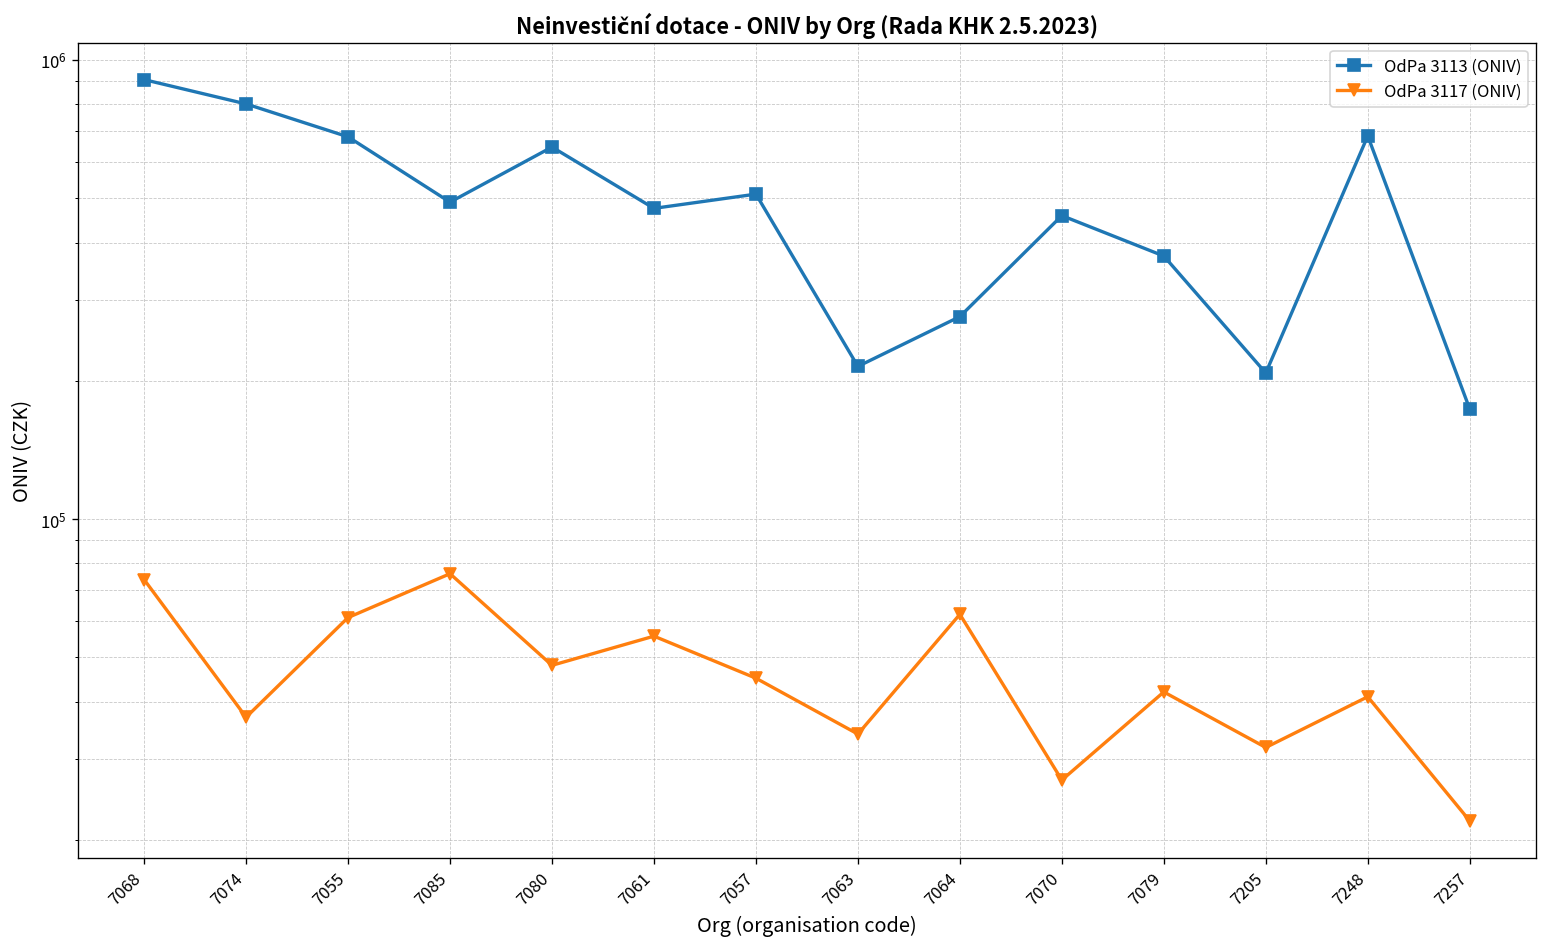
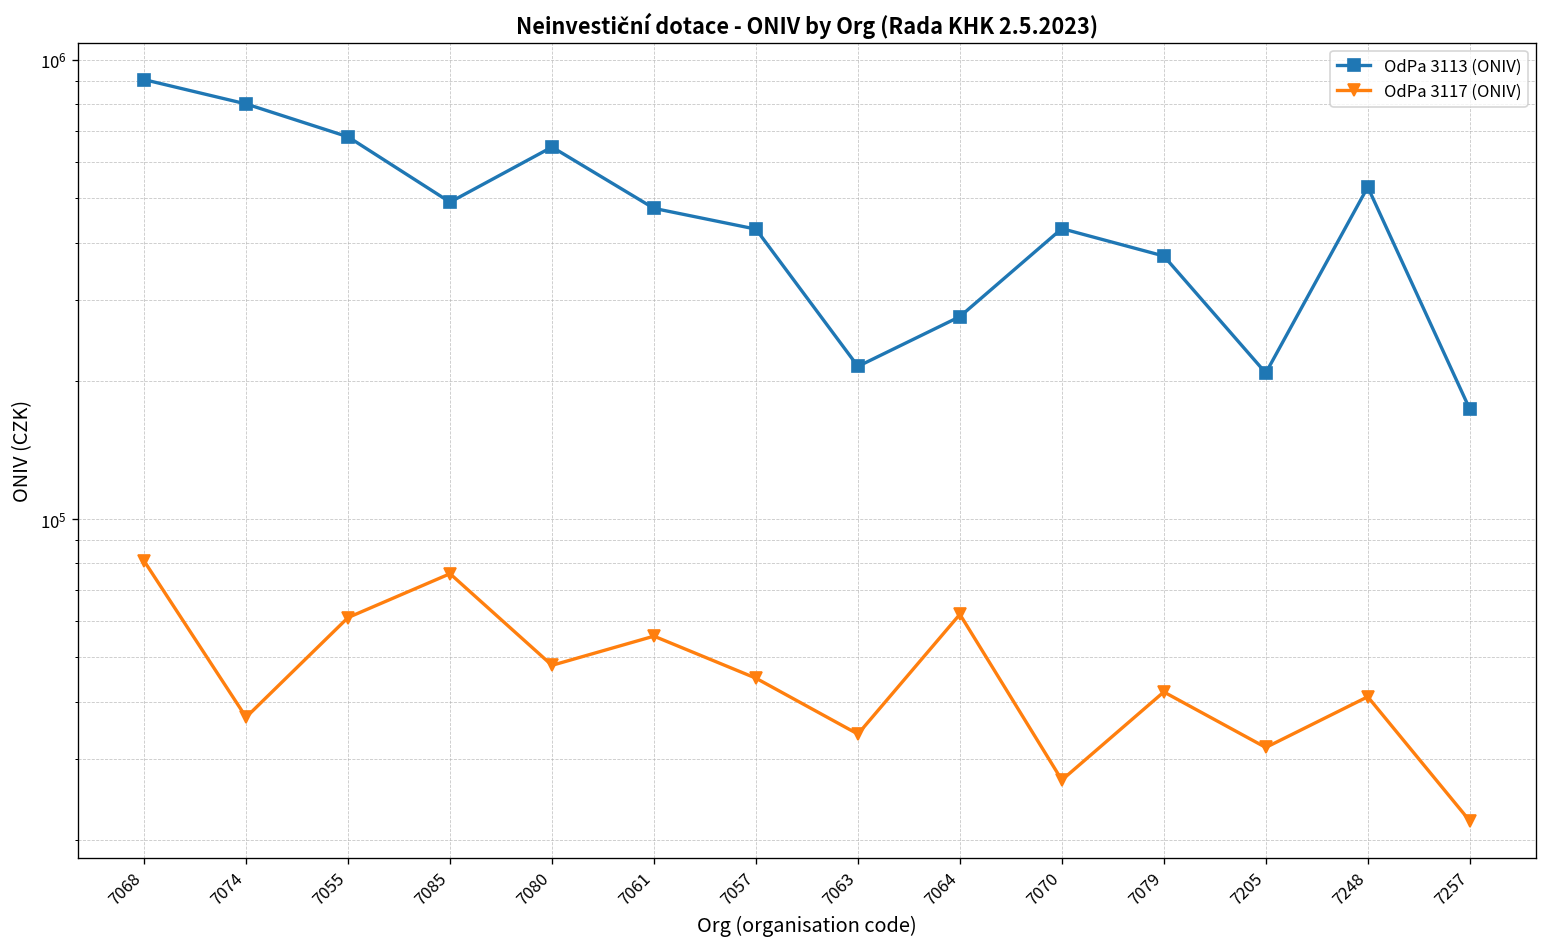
  {
    "OdPa 3113 (ONIV)": {
      "7068": 910000,
      "7074": 800000,
      "7055": 680000,
      "7085": 490000,
      "7080": 650000,
      "7061": 480000,
-     "7057": 510000,
+     "7057": 430000,
      "7063": 220000,
      "7064": 280000,
-     "7070": 460000,
+     "7070": 430000,
      "7079": 370000,
      "7205": 210000,
-     "7248": 680000,
+     "7248": 530000,
      "7257": 170000
    },
    "OdPa 3117 (ONIV)": {
-     "7068": 74000,
+     "7068": 81000,
      "7074": 37000,
      "7055": 61000,
      "7085": 76000,
      "7080": 48000,
      "7061": 56000,
      "7057": 45000,
      "7063": 34000,
      "7064": 62000,
      "7070": 27000,
      "7079": 42000,
      "7205": 32000,
      "7248": 41000,
      "7257": 22000
    }
  }
